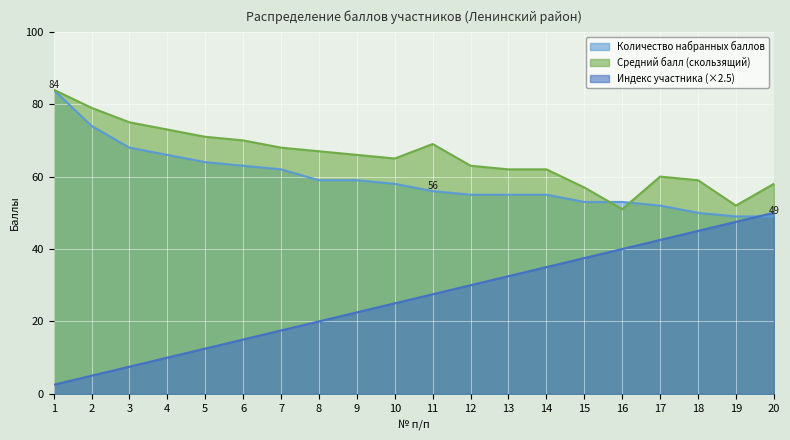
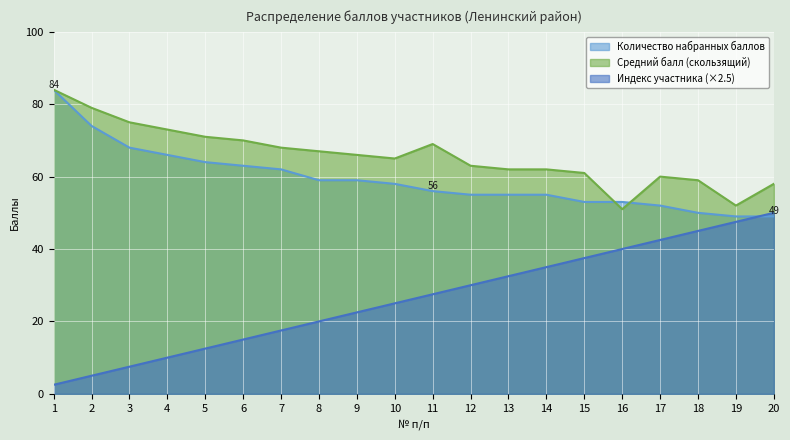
  {
    "Средний балл (скользящий)": {
      "2": 79,
      "3": 75,
      "4": 73,
      "5": 71,
      "6": 70,
      "7": 68,
      "8": 67,
      "9": 66,
      "10": 65,
      "11": 69,
      "12": 63,
      "13": 62,
      "14": 62,
-     "15": 57,
+     "15": 61,
      "16": 51,
      "17": 60,
      "18": 59,
      "19": 52,
      "20": 58
    }
  }
